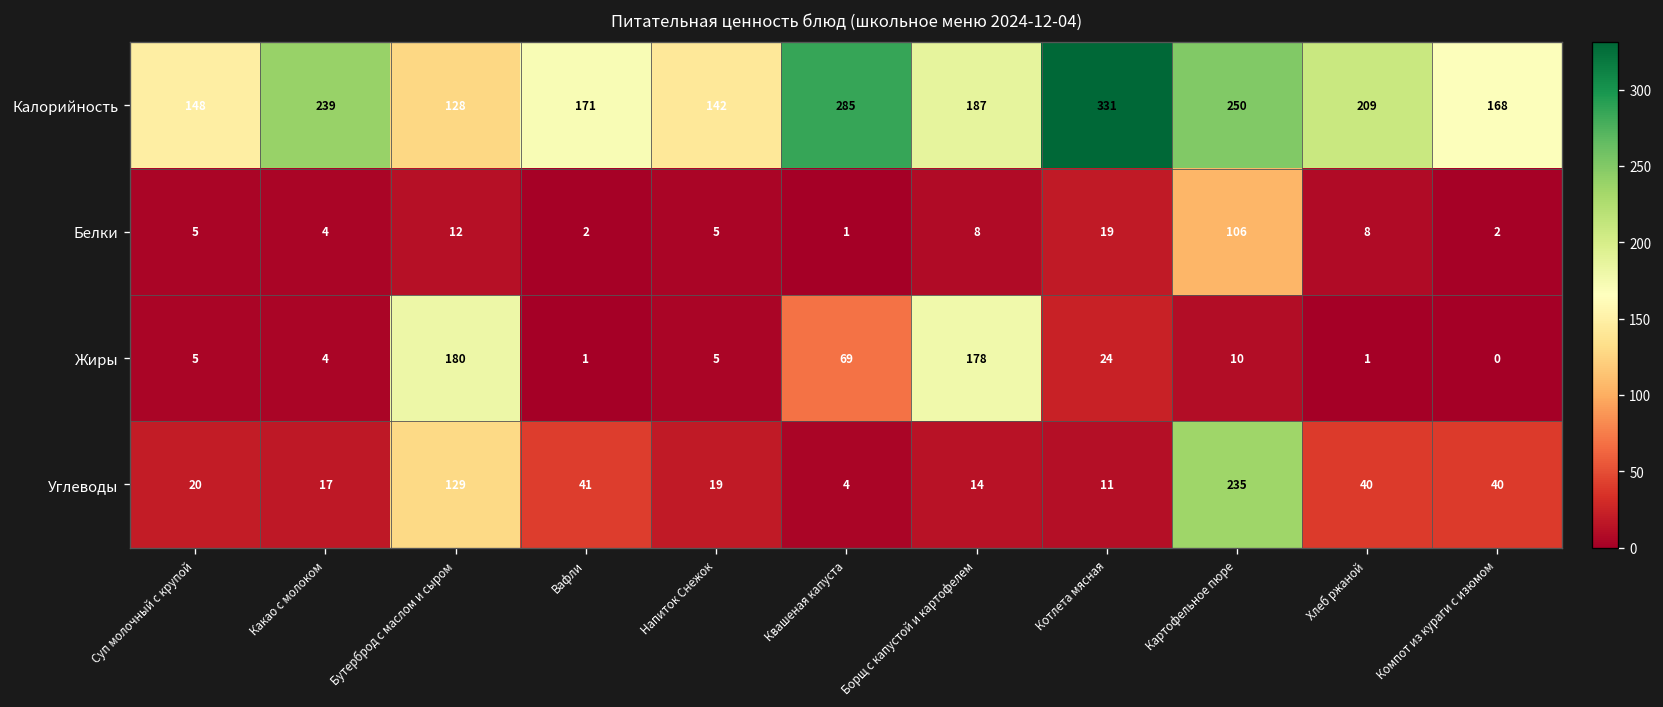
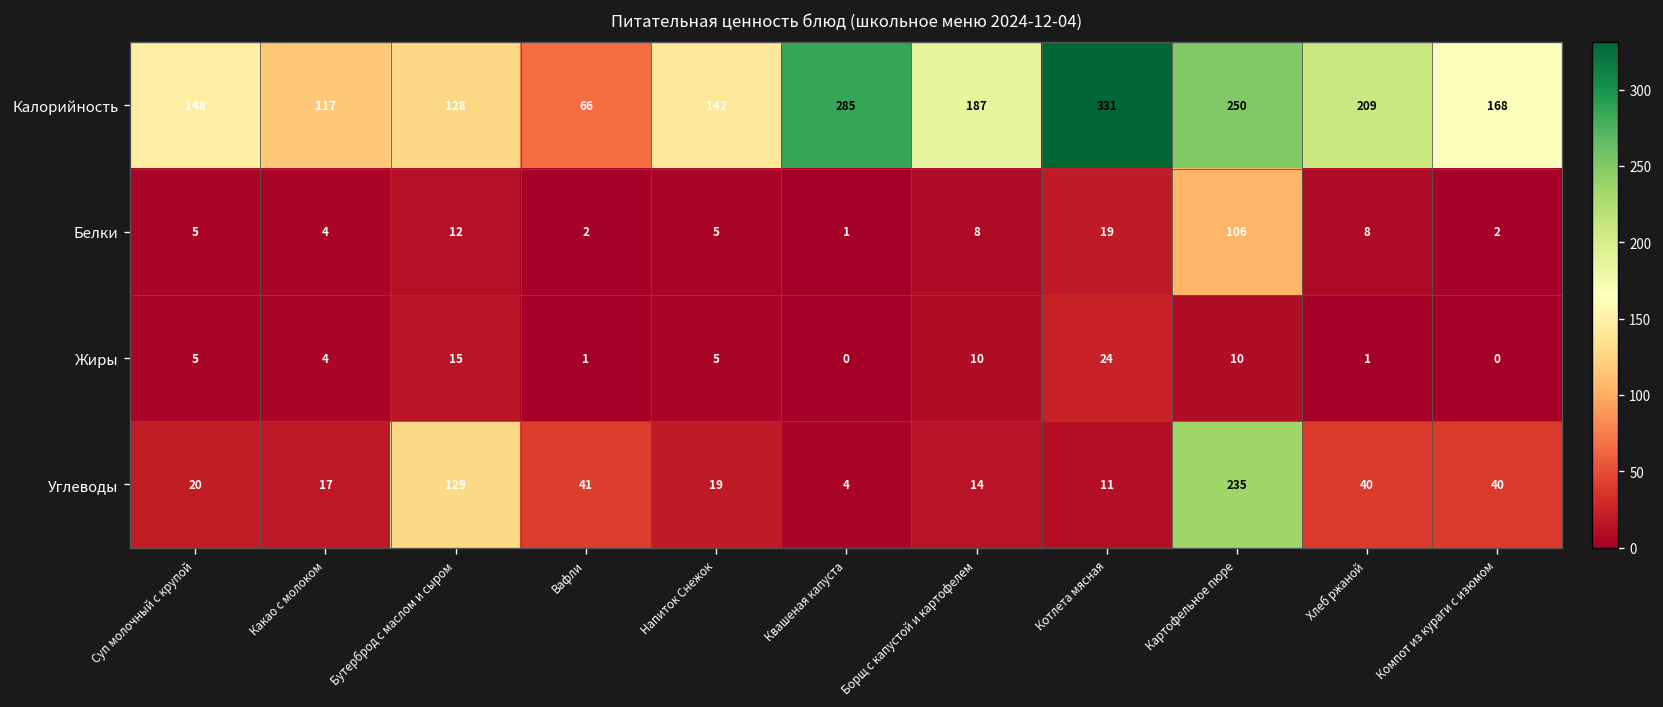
  {
    "Калорийность": {
      "Суп молочный с крупой": 148,
-     "Какао с молоком": 239,
+     "Какао с молоком": 117,
      "Бутерброд с маслом и сыром": 128,
-     "Вафли": 171,
+     "Вафли": 66,
      "Напиток Снежок": 142,
      "Квашеная капуста": 285,
      "Борщ с капустой и картофелем": 187,
      "Котлета мясная": 331,
      "Картофельное пюре": 250,
      "Хлеб ржаной": 209,
      "Компот из кураги с изюмом": 168
    },
    "Белки": {
      "Суп молочный с крупой": 5,
      "Какао с молоком": 4,
      "Бутерброд с маслом и сыром": 12,
      "Вафли": 2,
      "Напиток Снежок": 5,
      "Квашеная капуста": 1,
      "Борщ с капустой и картофелем": 8,
      "Котлета мясная": 19,
      "Картофельное пюре": 106,
      "Хлеб ржаной": 8,
      "Компот из кураги с изюмом": 2
    },
    "Жиры": {
      "Суп молочный с крупой": 5,
      "Какао с молоком": 4,
-     "Бутерброд с маслом и сыром": 180,
+     "Бутерброд с маслом и сыром": 15,
      "Вафли": 1,
      "Напиток Снежок": 5,
-     "Квашеная капуста": 69,
-     "Борщ с капустой и картофелем": 178,
+     "Квашеная капуста": 0,
+     "Борщ с капустой и картофелем": 10,
      "Котлета мясная": 24,
      "Картофельное пюре": 10,
      "Хлеб ржаной": 1,
      "Компот из кураги с изюмом": 0
    },
    "Углеводы": {
      "Суп молочный с крупой": 20,
      "Какао с молоком": 17,
      "Бутерброд с маслом и сыром": 129,
      "Вафли": 41,
      "Напиток Снежок": 19,
      "Квашеная капуста": 4,
      "Борщ с капустой и картофелем": 14,
      "Котлета мясная": 11,
      "Картофельное пюре": 235,
      "Хлеб ржаной": 40,
      "Компот из кураги с изюмом": 40
    }
  }
